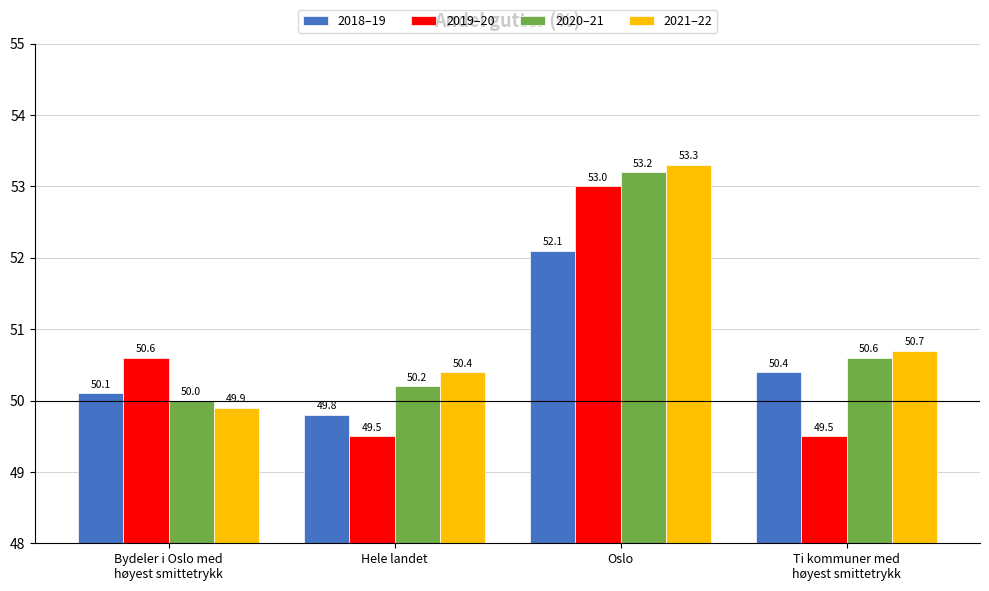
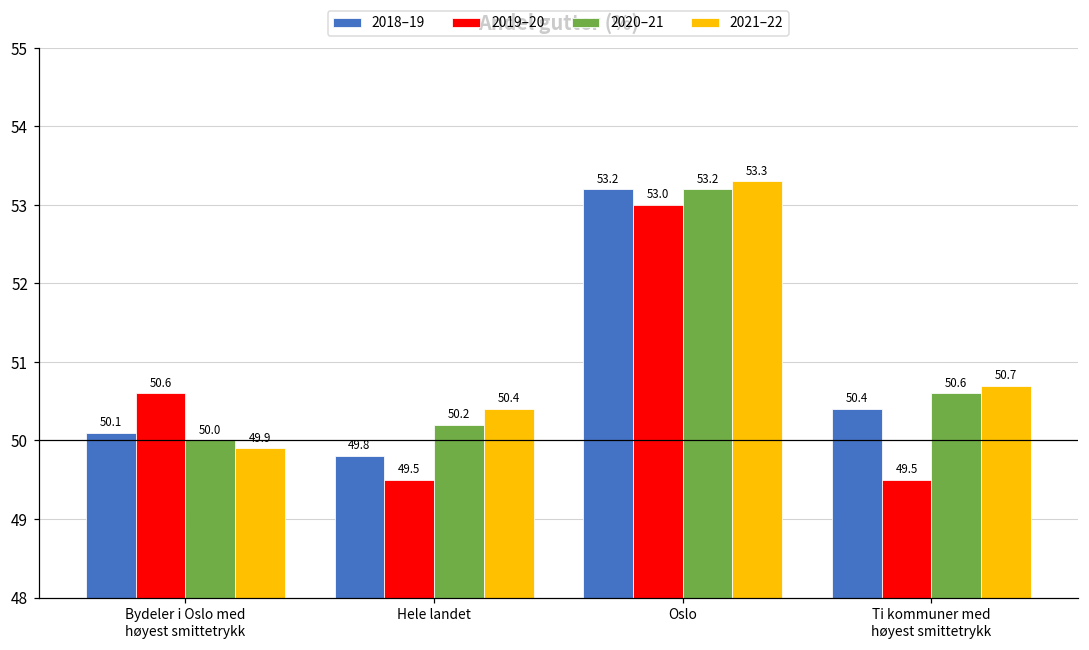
  {
    "2018–19": {
      "Bydeler i Oslo med høyest smittetrykk": 50.1,
      "Hele landet": 49.8,
-     "Oslo": 52.1,
+     "Oslo": 53.2,
      "Ti kommuner med høyest smittetrykk": 50.4
    },
    "2019–20": {
      "Bydeler i Oslo med høyest smittetrykk": 50.6,
      "Hele landet": 49.5,
      "Oslo": 53.0,
      "Ti kommuner med høyest smittetrykk": 49.5
    },
    "2020–21": {
      "Bydeler i Oslo med høyest smittetrykk": 50.0,
      "Hele landet": 50.2,
      "Oslo": 53.2,
      "Ti kommuner med høyest smittetrykk": 50.6
    },
    "2021–22": {
      "Bydeler i Oslo med høyest smittetrykk": 49.9,
      "Hele landet": 50.4,
      "Oslo": 53.3,
      "Ti kommuner med høyest smittetrykk": 50.7
    }
  }
